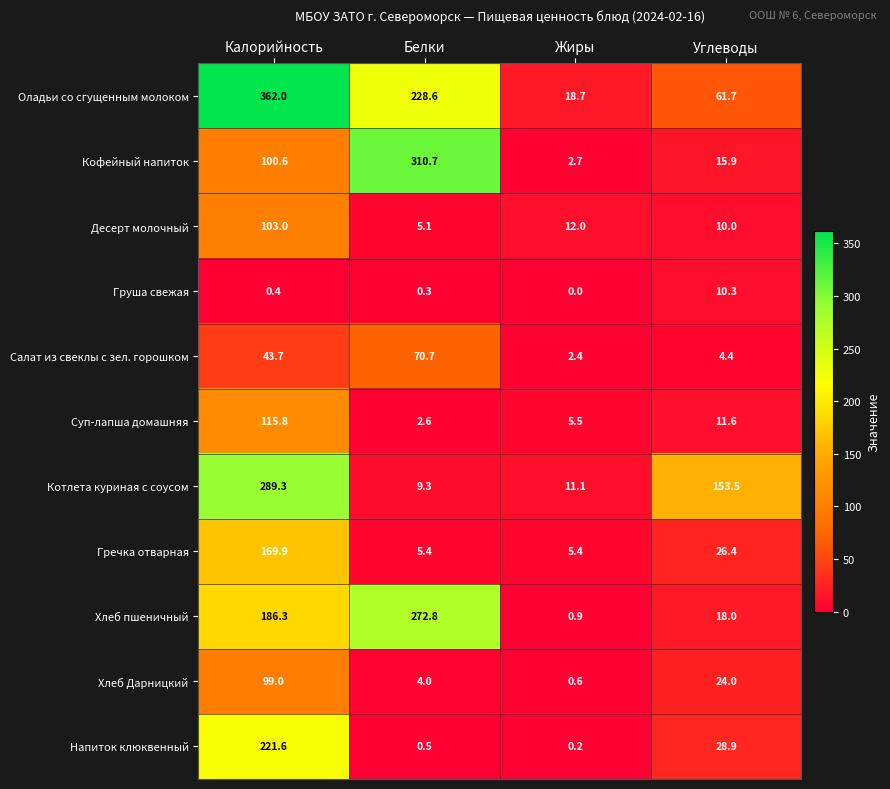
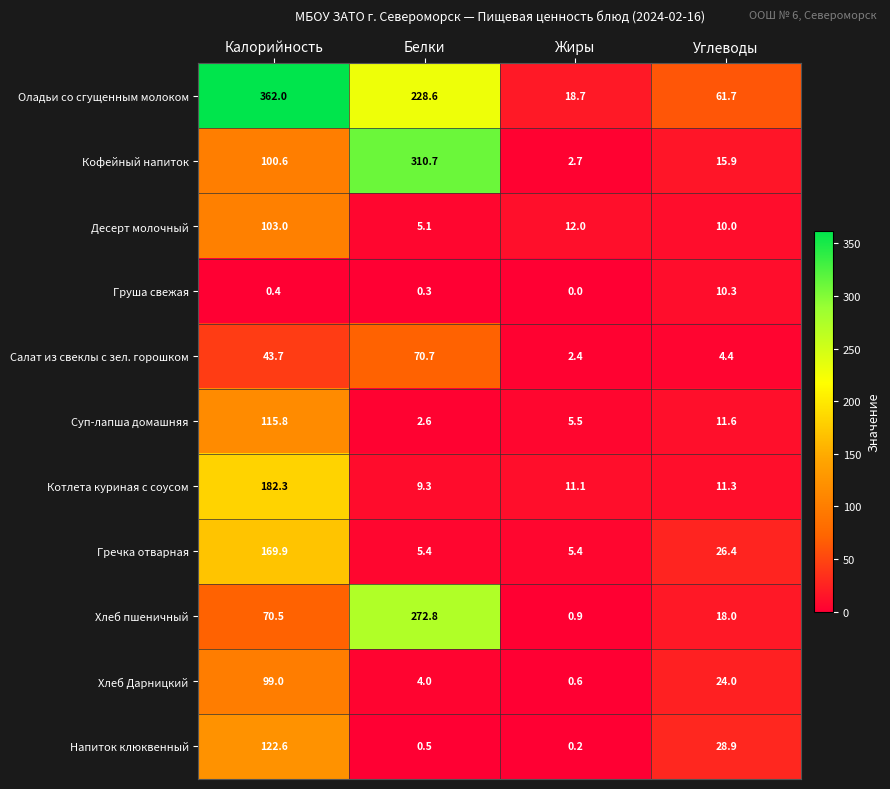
  {
    "Оладьи со сгущенным молоком": {
      "Калорийность": 362.0,
      "Белки": 228.6,
      "Жиры": 18.7,
      "Углеводы": 61.7
    },
    "Кофейный напиток": {
      "Калорийность": 100.6,
      "Белки": 310.7,
      "Жиры": 2.7,
      "Углеводы": 15.9
    },
    "Десерт молочный": {
      "Калорийность": 103.0,
      "Белки": 5.1,
      "Жиры": 12.0,
      "Углеводы": 10.0
    },
    "Груша свежая": {
      "Калорийность": 0.4,
      "Белки": 0.3,
      "Жиры": 0.0,
      "Углеводы": 10.3
    },
    "Салат из свеклы с зел. горошком": {
      "Калорийность": 43.7,
      "Белки": 70.7,
      "Жиры": 2.4,
      "Углеводы": 4.4
    },
    "Суп-лапша домашняя": {
      "Калорийность": 115.8,
      "Белки": 2.6,
      "Жиры": 5.5,
      "Углеводы": 11.6
    },
    "Котлета куриная с соусом": {
-     "Калорийность": 289.3,
+     "Калорийность": 182.3,
      "Белки": 9.3,
      "Жиры": 11.1,
-     "Углеводы": 153.5
+     "Углеводы": 11.3
    },
    "Гречка отварная": {
      "Калорийность": 169.9,
      "Белки": 5.4,
      "Жиры": 5.4,
      "Углеводы": 26.4
    },
    "Хлеб пшеничный": {
-     "Калорийность": 186.3,
+     "Калорийность": 70.5,
      "Белки": 272.8,
      "Жиры": 0.9,
      "Углеводы": 18.0
    },
    "Хлеб Дарницкий": {
      "Калорийность": 99.0,
      "Белки": 4.0,
      "Жиры": 0.6,
      "Углеводы": 24.0
    },
    "Напиток клюквенный": {
-     "Калорийность": 221.6,
+     "Калорийность": 122.6,
      "Белки": 0.5,
      "Жиры": 0.2,
      "Углеводы": 28.9
    }
  }
